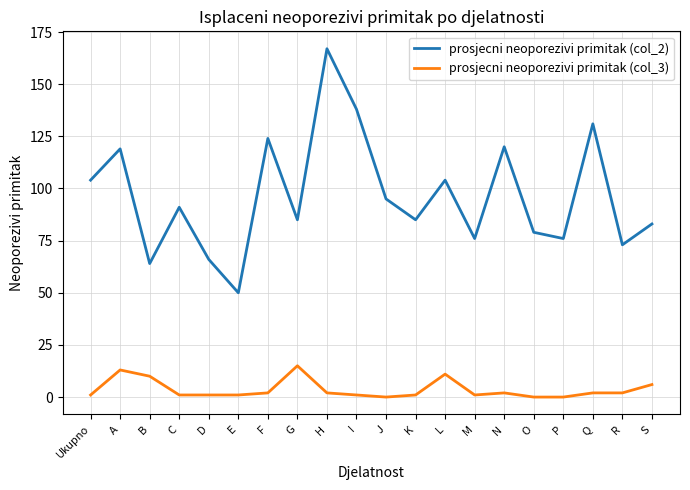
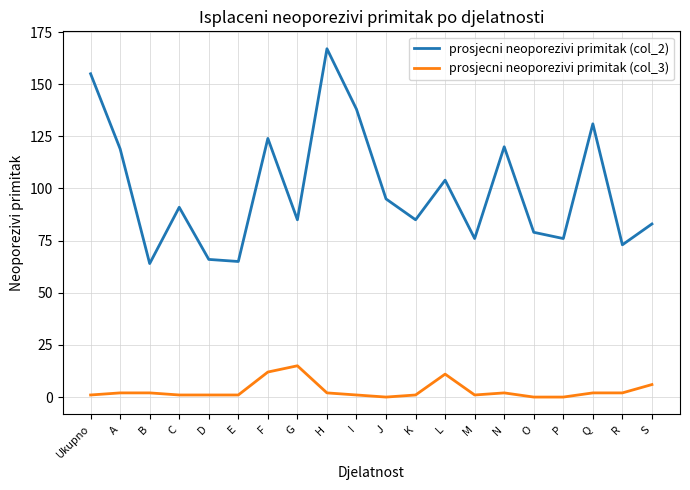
  {
    "prosjecni neoporezivi primitak (col_2)": {
-     "Ukupno": 104,
+     "Ukupno": 155,
      "A": 119,
      "B": 64,
      "C": 91,
      "D": 66,
-     "E": 50,
+     "E": 65,
      "F": 124,
      "G": 85,
      "H": 167,
      "I": 138,
      "J": 95,
      "K": 85,
      "L": 104,
      "M": 76,
      "N": 120,
      "O": 79,
      "P": 76,
      "Q": 131,
      "R": 73,
      "S": 83
    },
    "prosjecni neoporezivi primitak (col_3)": {
      "Ukupno": 1,
-     "A": 13,
-     "B": 10,
+     "A": 2,
+     "B": 2,
      "C": 1,
      "D": 1,
      "E": 1,
-     "F": 2,
+     "F": 12,
      "G": 15,
      "H": 2,
      "I": 1,
      "J": 0,
      "K": 1,
      "L": 11,
      "M": 1,
      "N": 2,
      "O": 0,
      "P": 0,
      "Q": 2,
      "R": 2,
      "S": 6
    }
  }
